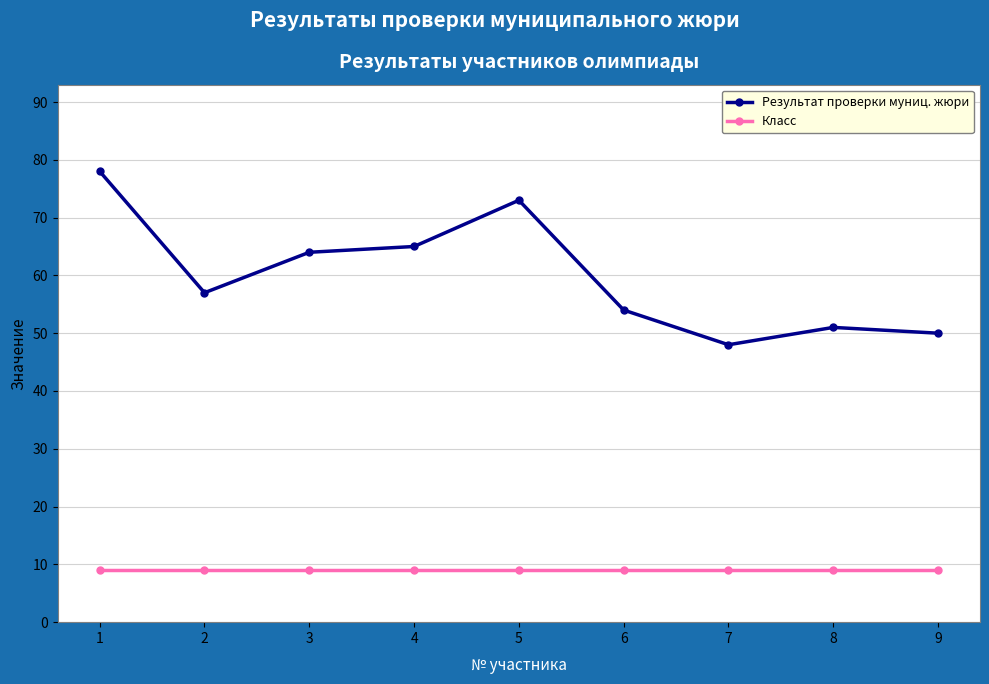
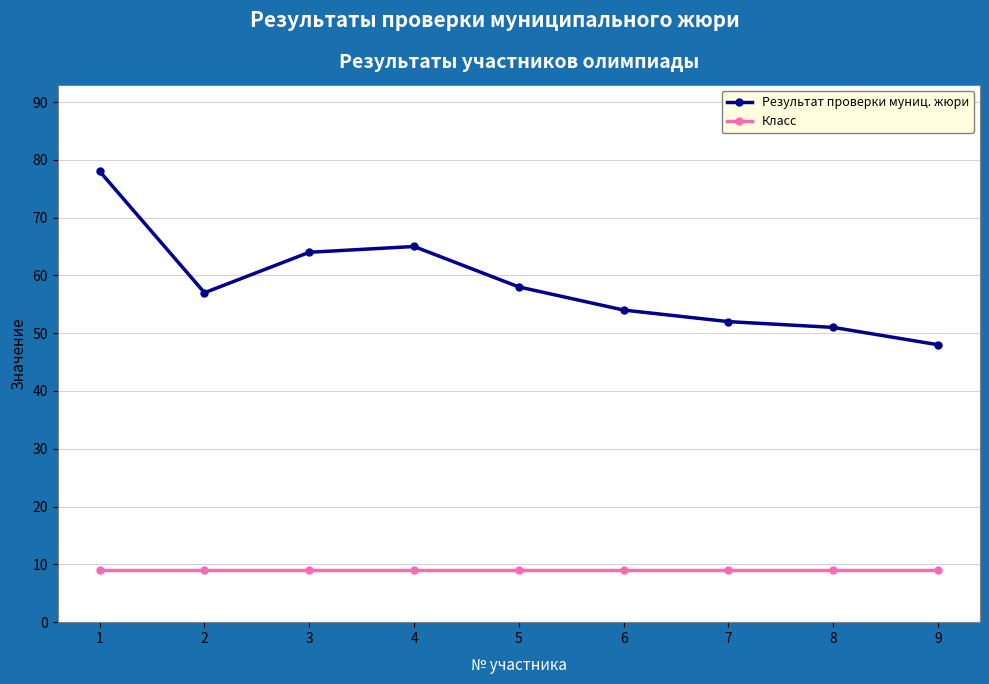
  {
    "Результат проверки муниц. жюри": {
      "1": 78,
      "2": 57,
      "3": 64,
      "4": 65,
-     "5": 73,
+     "5": 58,
      "6": 54,
-     "7": 48,
+     "7": 52,
      "8": 51,
-     "9": 50
+     "9": 48
    },
    "Класс": {
      "1": 9,
      "2": 9,
      "3": 9,
      "4": 9,
      "5": 9,
      "6": 9,
      "7": 9,
      "8": 9,
      "9": 9
    }
  }
